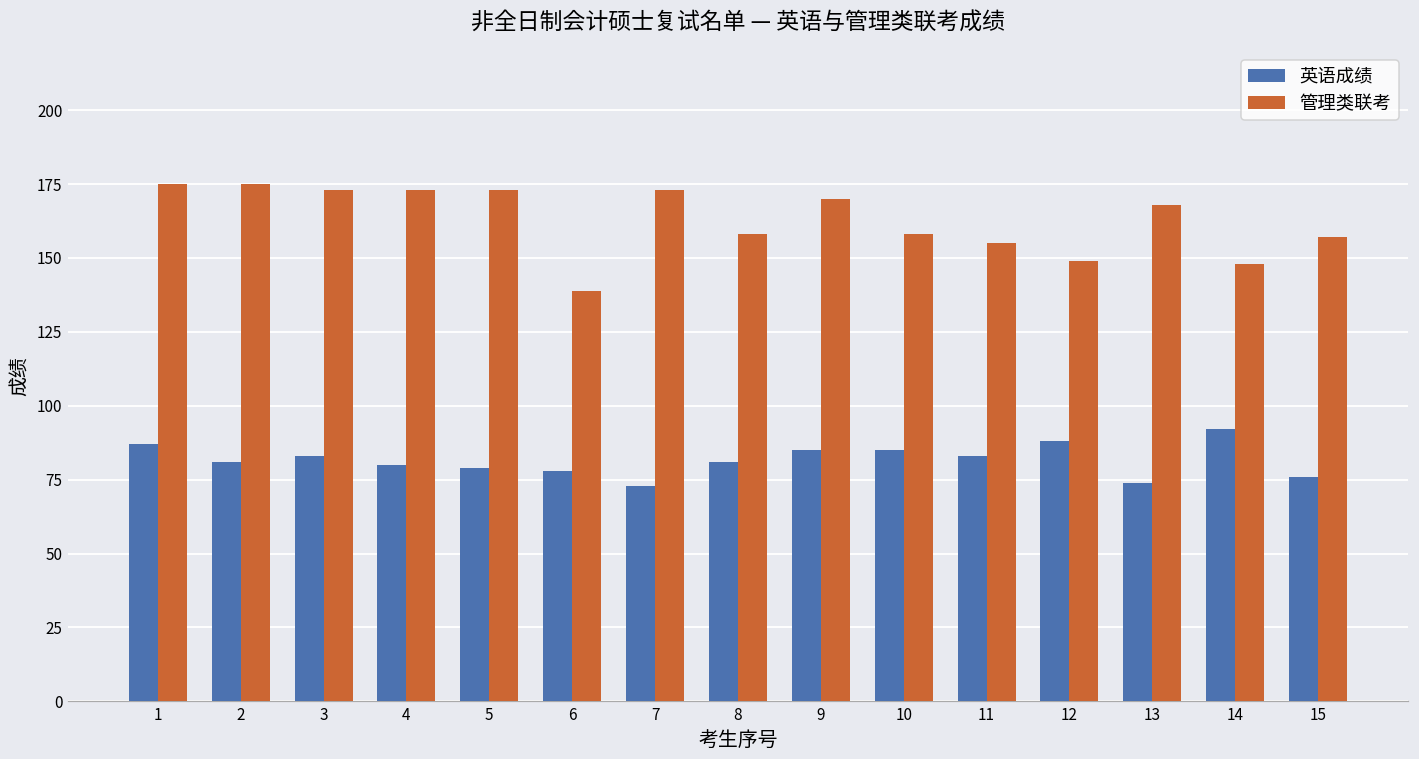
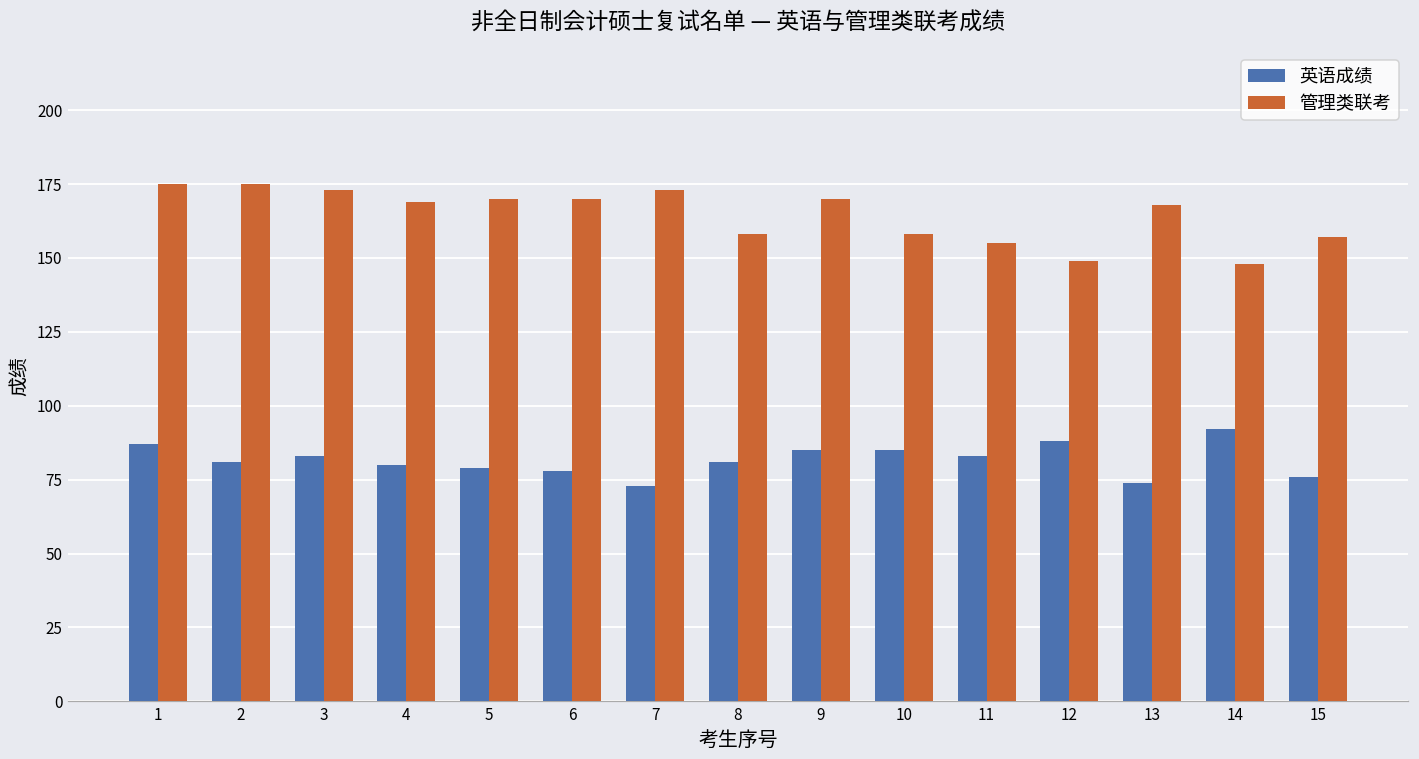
  {
    "英语成绩": {
      "1": 87,
      "2": 81,
      "3": 83,
      "4": 80,
      "5": 79,
      "6": 78,
      "7": 73,
      "8": 81,
      "9": 85,
      "10": 85,
      "11": 83,
      "12": 88,
      "13": 74,
      "14": 92,
      "15": 76
    },
    "管理类联考": {
      "1": 175,
      "2": 175,
      "3": 173,
-     "4": 173,
-     "5": 173,
-     "6": 139,
+     "4": 169,
+     "5": 170,
+     "6": 170,
      "7": 173,
      "8": 158,
      "9": 170,
      "10": 158,
      "11": 155,
      "12": 149,
      "13": 168,
      "14": 148,
      "15": 157
    }
  }
